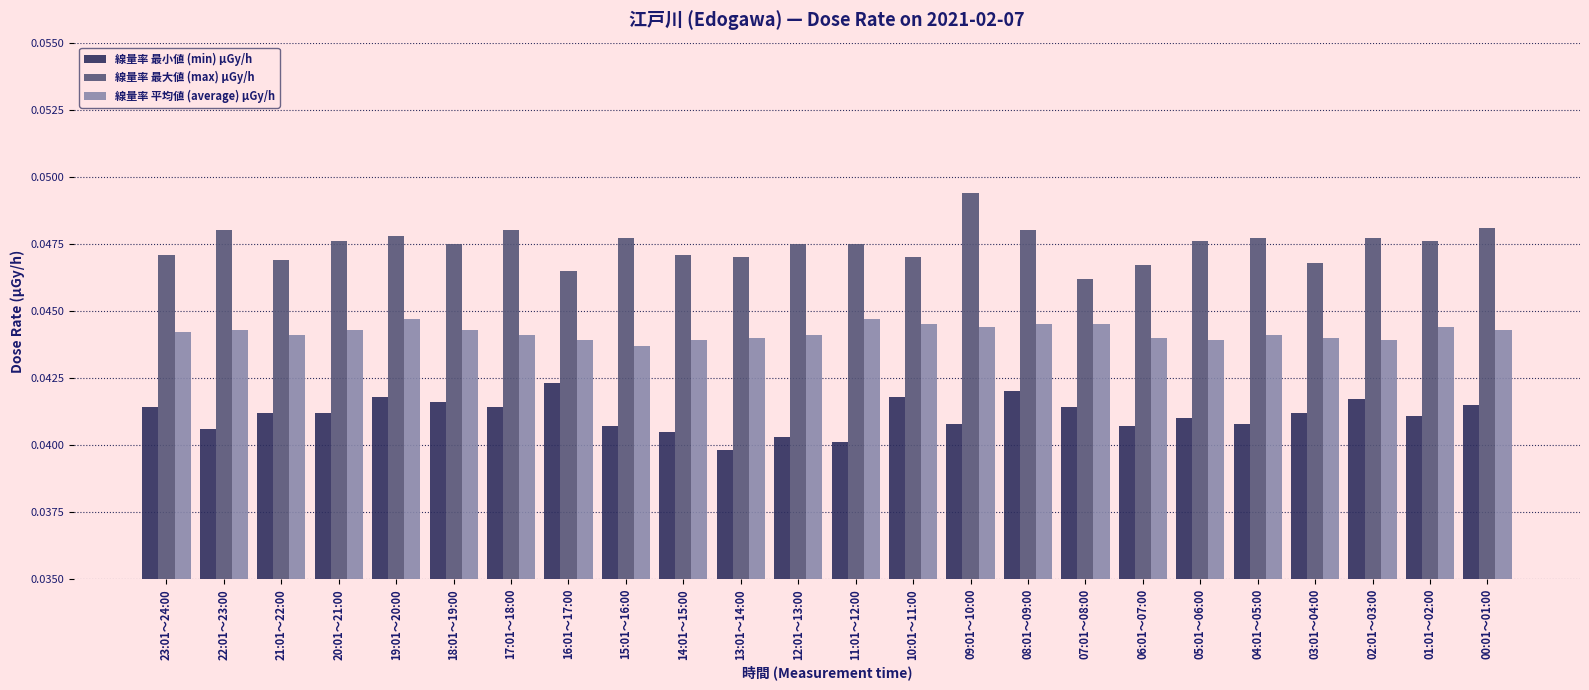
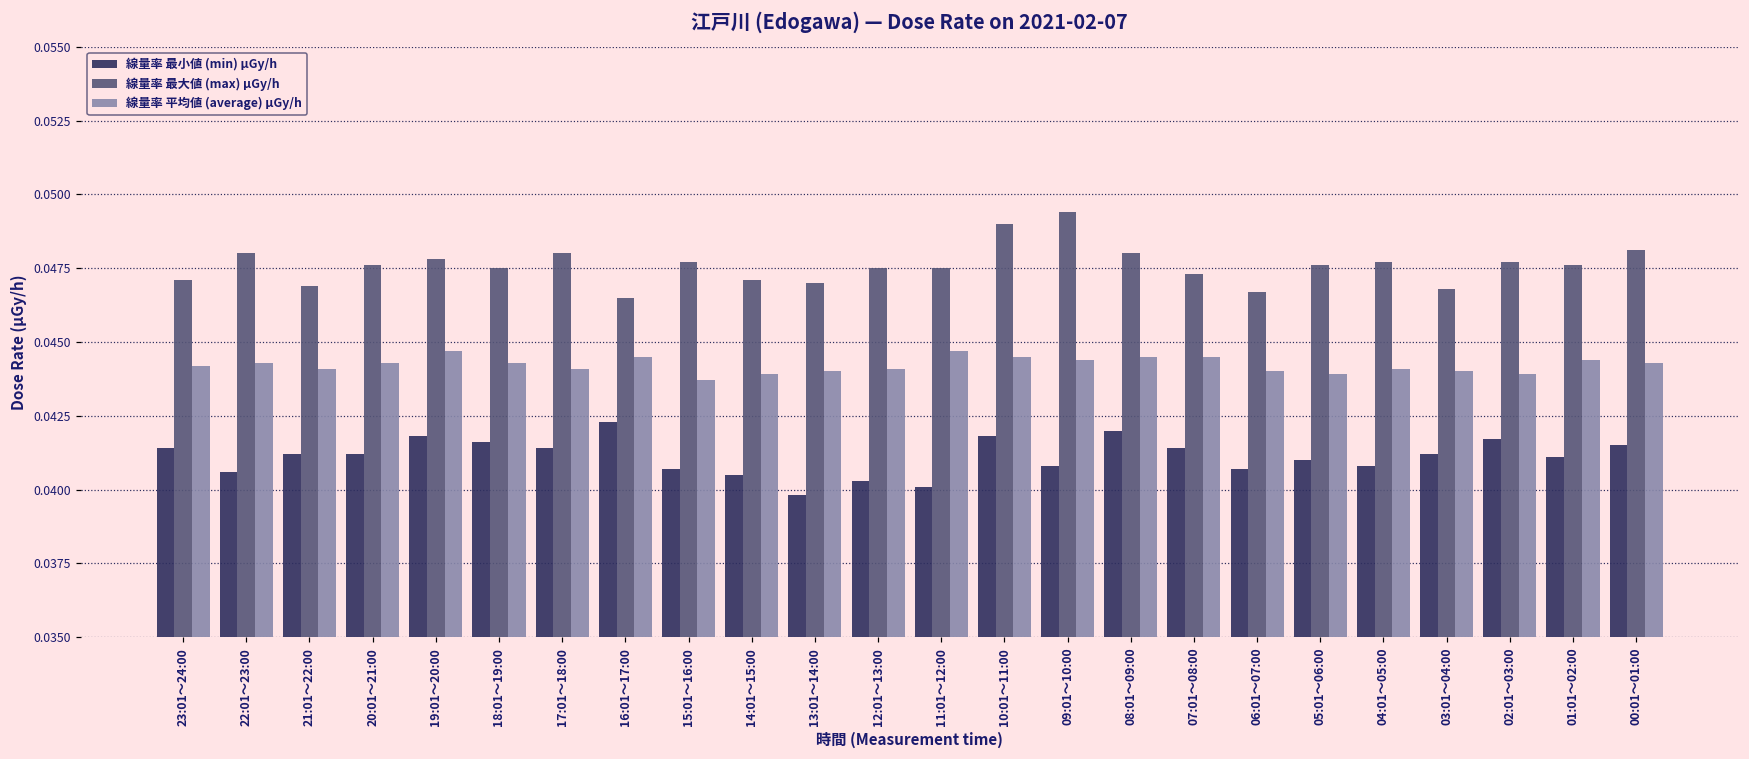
  {
    "線量率 最小値 (min) μGy/h": {
      "23:01～24:00": 0.0414,
      "22:01～23:00": 0.0406,
      "21:01～22:00": 0.0412,
      "20:01～21:00": 0.0412,
      "19:01～20:00": 0.0418,
      "18:01～19:00": 0.0416,
      "17:01～18:00": 0.0414,
      "16:01～17:00": 0.0423,
      "15:01～16:00": 0.0407,
      "14:01～15:00": 0.0405,
      "13:01～14:00": 0.0398,
      "12:01～13:00": 0.0403,
      "11:01～12:00": 0.0401,
      "10:01～11:00": 0.0418,
      "09:01～10:00": 0.0408,
      "08:01～09:00": 0.0420,
      "07:01～08:00": 0.0414,
      "06:01～07:00": 0.0407,
      "05:01～06:00": 0.0410,
      "04:01～05:00": 0.0408,
      "03:01～04:00": 0.0412,
      "02:01～03:00": 0.0417,
      "01:01～02:00": 0.0411,
      "00:01～01:00": 0.0415
    },
    "線量率 最大値 (max) μGy/h": {
      "23:01～24:00": 0.0471,
      "22:01～23:00": 0.0480,
      "21:01～22:00": 0.0469,
      "20:01～21:00": 0.0476,
      "19:01～20:00": 0.0478,
      "18:01～19:00": 0.0475,
      "17:01～18:00": 0.0480,
      "16:01～17:00": 0.0465,
      "15:01～16:00": 0.0477,
      "14:01～15:00": 0.0471,
      "13:01～14:00": 0.0470,
      "12:01～13:00": 0.0475,
      "11:01～12:00": 0.0475,
-     "10:01～11:00": 0.047,
+     "10:01～11:00": 0.049,
      "09:01～10:00": 0.0494,
      "08:01～09:00": 0.0480,
-     "07:01～08:00": 0.0462,
+     "07:01～08:00": 0.0473,
      "06:01～07:00": 0.0467,
      "05:01～06:00": 0.0476,
      "04:01～05:00": 0.0477,
      "03:01～04:00": 0.0468,
      "02:01～03:00": 0.0477,
      "01:01～02:00": 0.0476,
      "00:01～01:00": 0.0481
    },
    "線量率 平均値 (average) μGy/h": {
      "23:01～24:00": 0.0442,
      "22:01～23:00": 0.0443,
      "21:01～22:00": 0.0441,
      "20:01～21:00": 0.0443,
      "19:01～20:00": 0.0447,
      "18:01～19:00": 0.0443,
      "17:01～18:00": 0.0441,
-     "16:01～17:00": 0.0439,
+     "16:01～17:00": 0.0445,
      "15:01～16:00": 0.0437,
      "14:01～15:00": 0.0439,
      "13:01～14:00": 0.0440,
      "12:01～13:00": 0.0441,
      "11:01～12:00": 0.0447,
      "10:01～11:00": 0.0445,
      "09:01～10:00": 0.0444,
      "08:01～09:00": 0.0445,
      "07:01～08:00": 0.0445,
      "06:01～07:00": 0.0440,
      "05:01～06:00": 0.0439,
      "04:01～05:00": 0.0441,
      "03:01～04:00": 0.0440,
      "02:01～03:00": 0.0439,
      "01:01～02:00": 0.0444,
      "00:01～01:00": 0.0443
    }
  }
